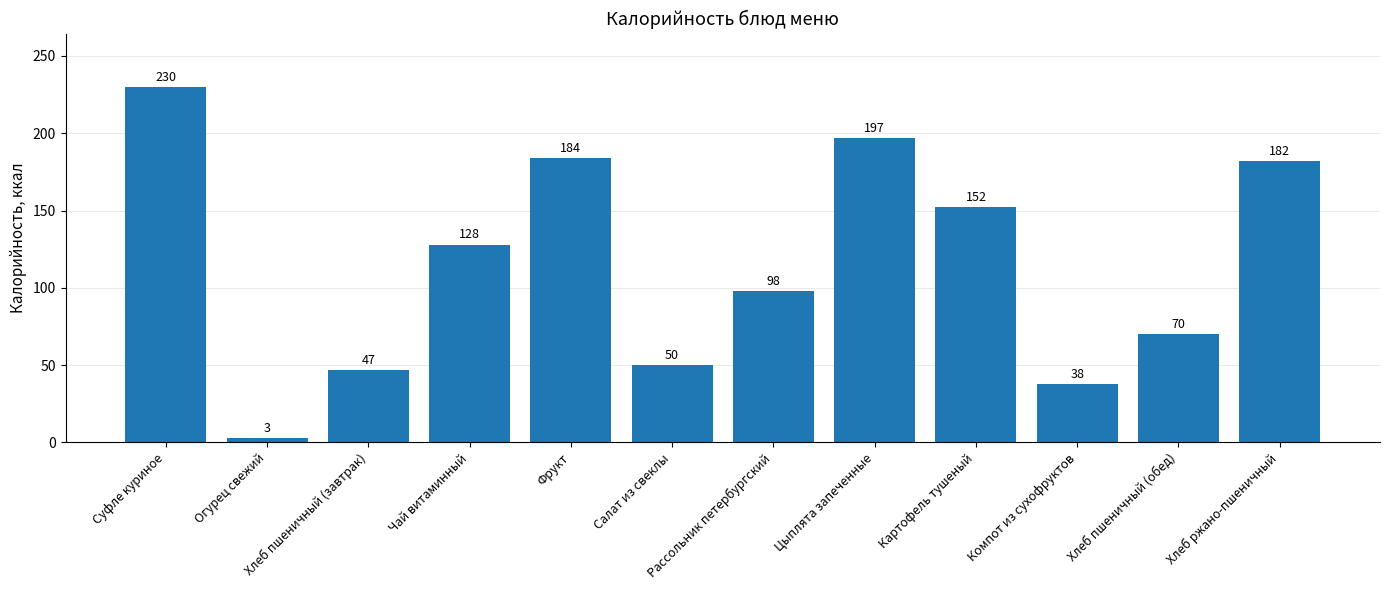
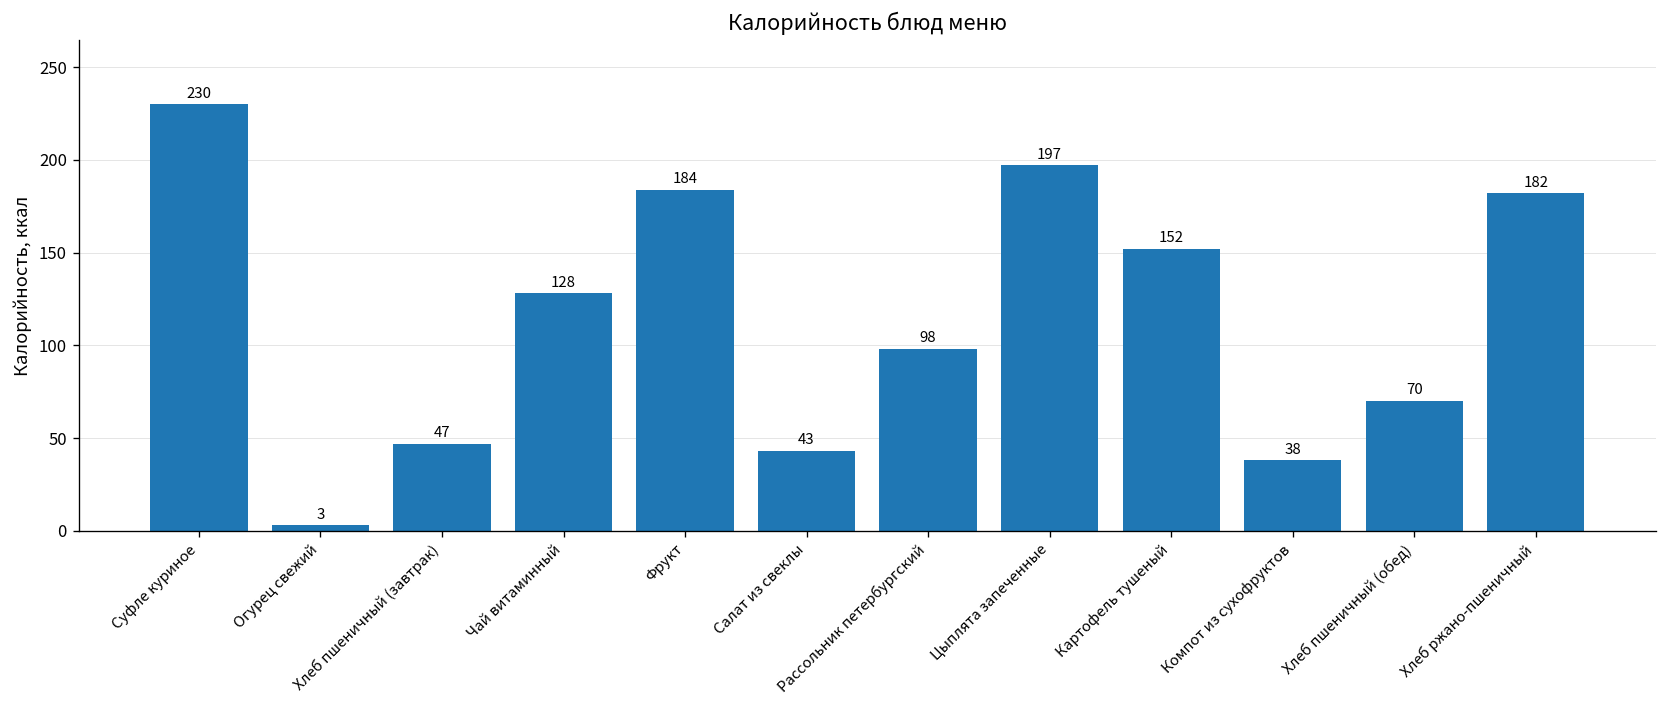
  {
    "Суфле куриное": 230,
    "Огурец свежий": 3,
    "Хлеб пшеничный (завтрак)": 47,
    "Чай витаминный": 128,
    "Фрукт": 184,
-   "Салат из свеклы": 50,
+   "Салат из свеклы": 43,
    "Рассольник петербургский": 98,
    "Цыплята запеченные": 197,
    "Картофель тушеный": 152,
    "Компот из сухофруктов": 38,
    "Хлеб пшеничный (обед)": 70,
    "Хлеб ржано-пшеничный": 182
  }
